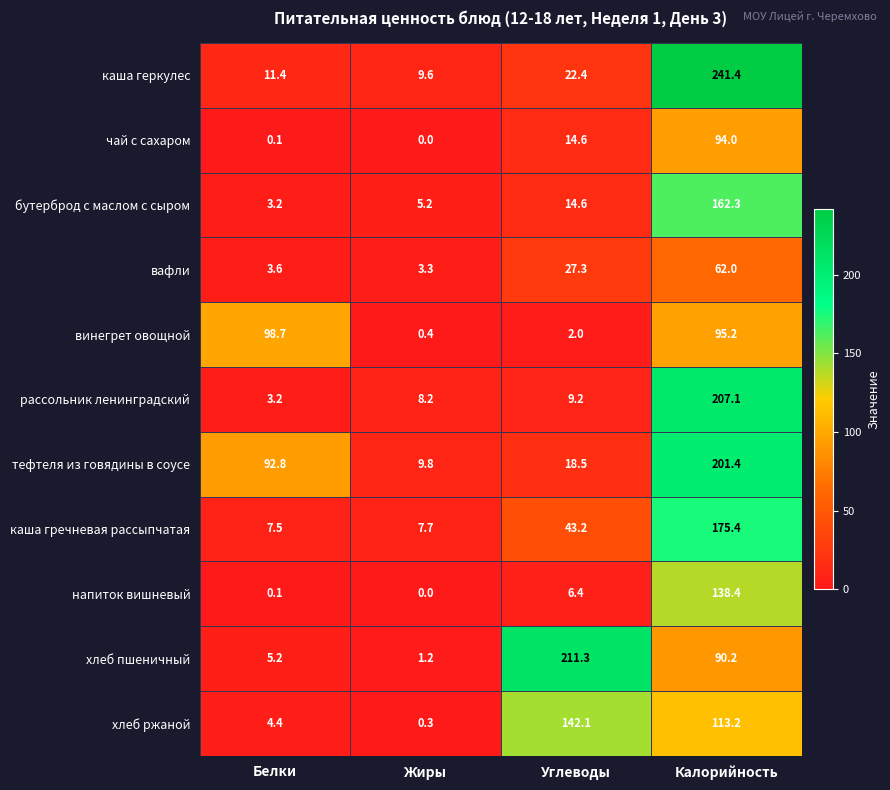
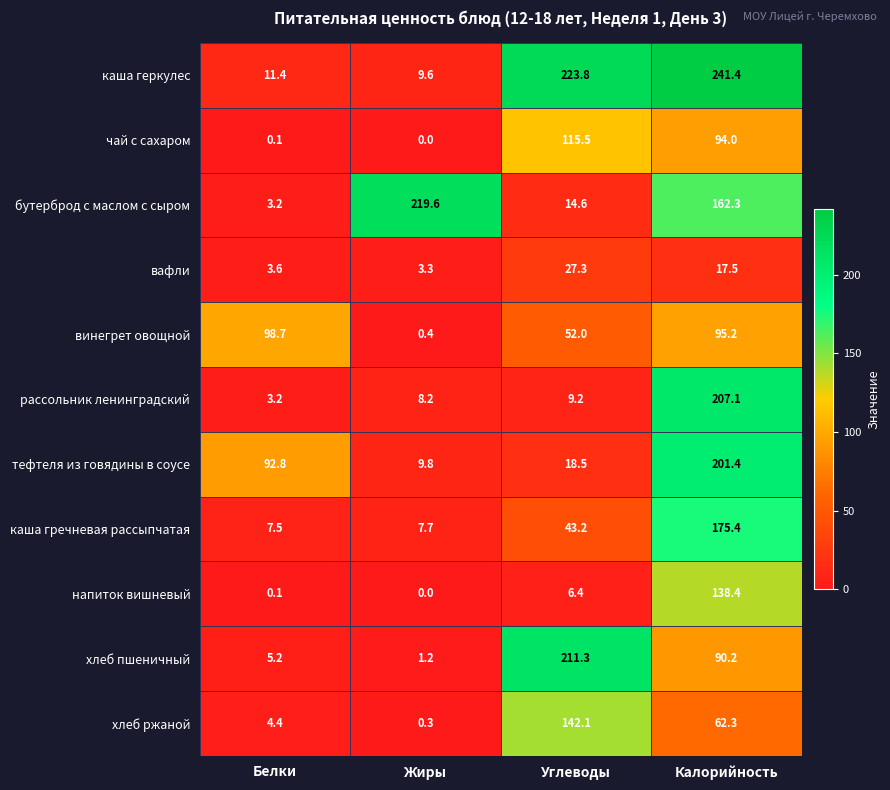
  {
    "каша геркулес": {
      "Белки": 11.4,
      "Жиры": 9.6,
-     "Углеводы": 22.4,
+     "Углеводы": 223.8,
      "Калорийность": 241.4
    },
    "чай с сахаром": {
      "Белки": 0.1,
      "Жиры": 0.0,
-     "Углеводы": 14.6,
+     "Углеводы": 115.5,
      "Калорийность": 94.0
    },
    "бутерброд с маслом с сыром": {
      "Белки": 3.2,
-     "Жиры": 5.2,
+     "Жиры": 219.6,
      "Углеводы": 14.6,
      "Калорийность": 162.3
    },
    "вафли": {
      "Белки": 3.6,
      "Жиры": 3.3,
      "Углеводы": 27.3,
-     "Калорийность": 62.0
+     "Калорийность": 17.5
    },
    "винегрет овощной": {
      "Белки": 98.7,
      "Жиры": 0.4,
-     "Углеводы": 2.0,
+     "Углеводы": 52.0,
      "Калорийность": 95.2
    },
    "рассольник ленинградский": {
      "Белки": 3.2,
      "Жиры": 8.2,
      "Углеводы": 9.2,
      "Калорийность": 207.1
    },
    "тефтеля из говядины в соусе": {
      "Белки": 92.8,
      "Жиры": 9.8,
      "Углеводы": 18.5,
      "Калорийность": 201.4
    },
    "каша гречневая рассыпчатая": {
      "Белки": 7.5,
      "Жиры": 7.7,
      "Углеводы": 43.2,
      "Калорийность": 175.4
    },
    "напиток вишневый": {
      "Белки": 0.1,
      "Жиры": 0.0,
      "Углеводы": 6.4,
      "Калорийность": 138.4
    },
    "хлеб пшеничный": {
      "Белки": 5.2,
      "Жиры": 1.2,
      "Углеводы": 211.3,
      "Калорийность": 90.2
    },
    "хлеб ржаной": {
      "Белки": 4.4,
      "Жиры": 0.3,
      "Углеводы": 142.1,
-     "Калорийность": 113.2
+     "Калорийность": 62.3
    }
  }
